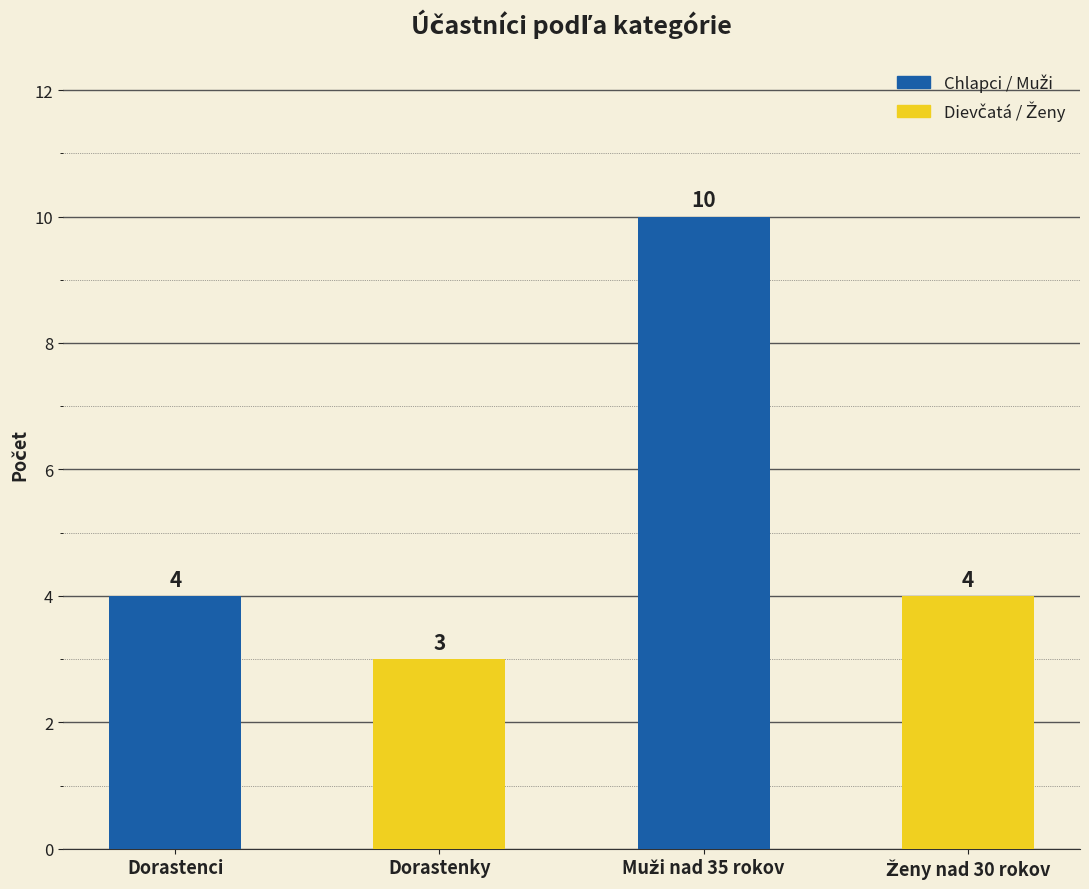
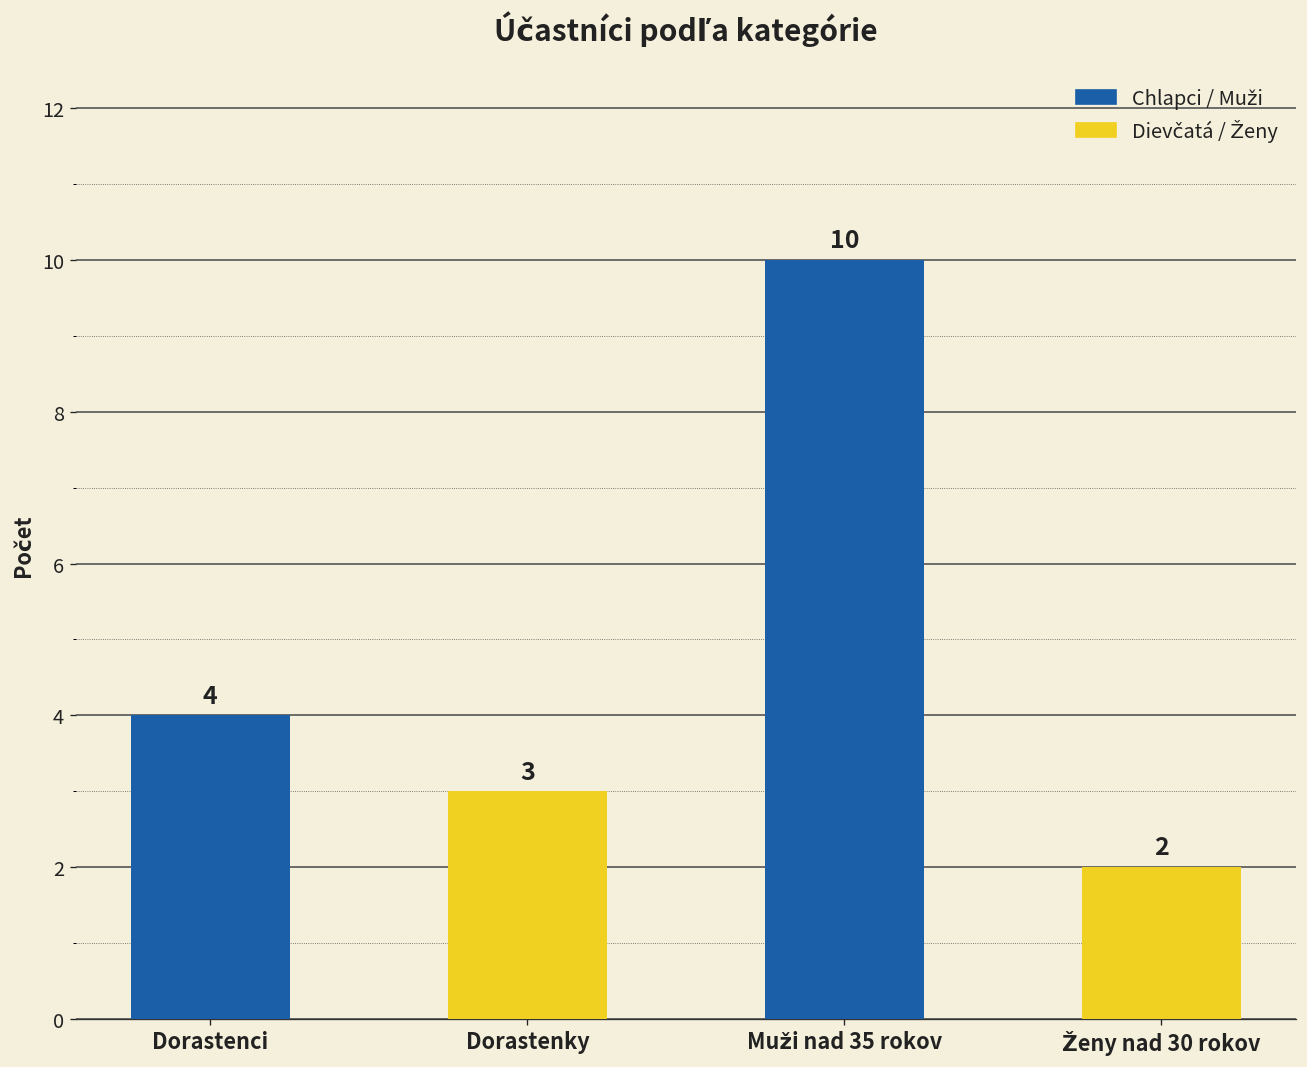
  {
    "Dorastenci": 4,
    "Dorastenky": 3,
    "Muži nad 35 rokov": 10,
-   "Ženy nad 30 rokov": 4
+   "Ženy nad 30 rokov": 2
  }
